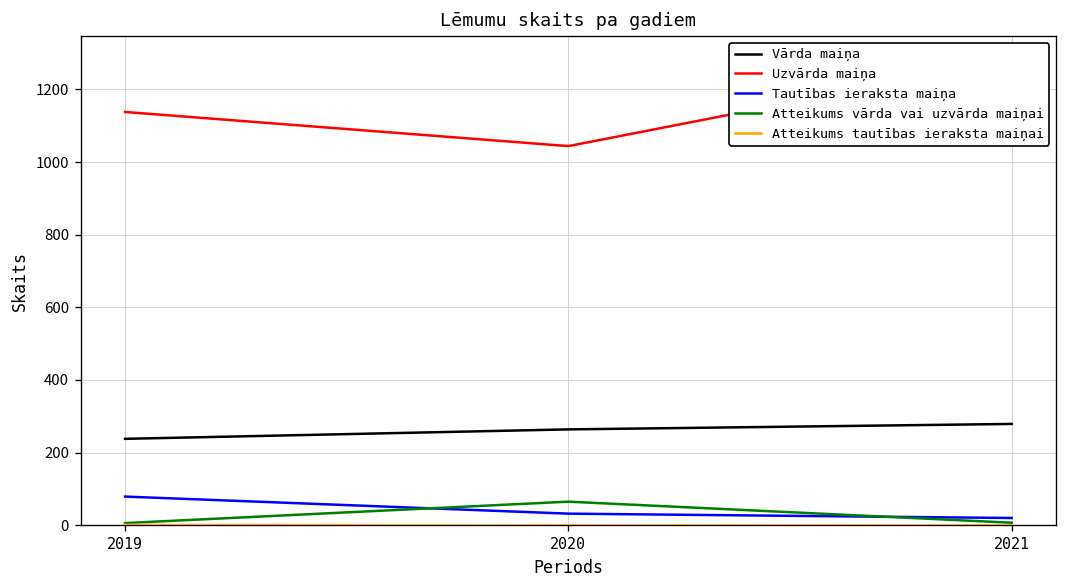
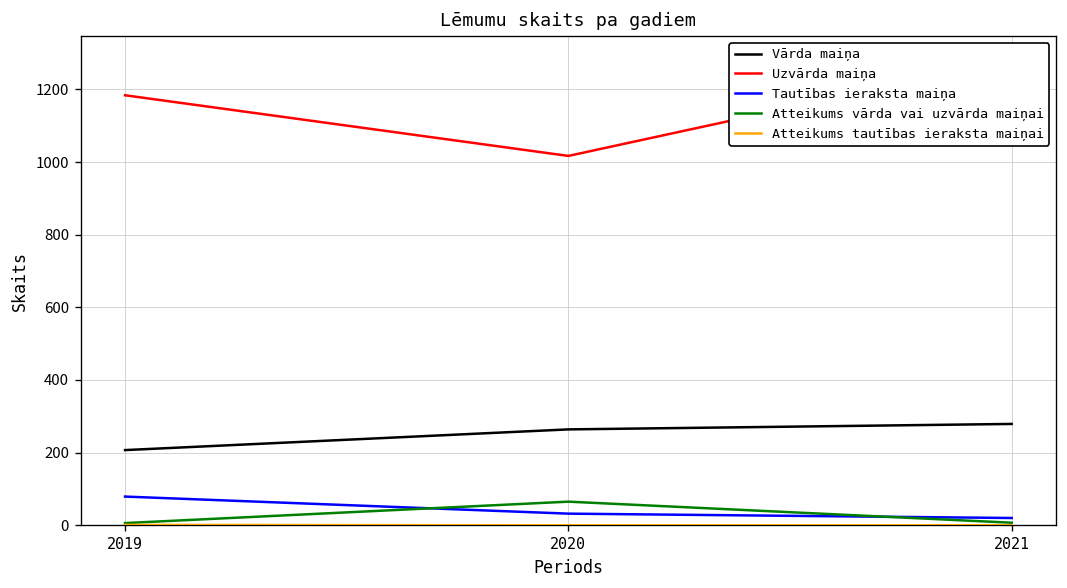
  {
    "Vārda maiņa": {
-     "2019": 240,
+     "2019": 210,
      "2020": 260,
      "2021": 280
    },
    "Uzvārda maiņa": {
-     "2019": 1140,
-     "2020": 1040
+     "2019": 1180,
+     "2020": 1020
    },
    "Tautības ieraksta maiņa": {
      "2019": 80,
      "2020": 30,
      "2021": 20
    },
    "Atteikums vārda vai uzvārda maiņai": {
      "2020": 70
    },
    "Atteikums tautības ieraksta maiņai": {
      "2020": 0
    }
  }
